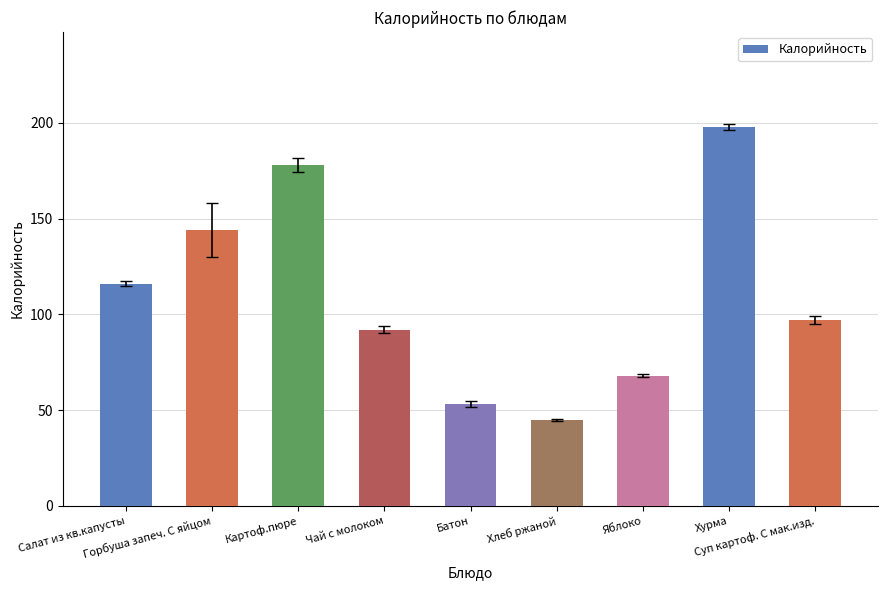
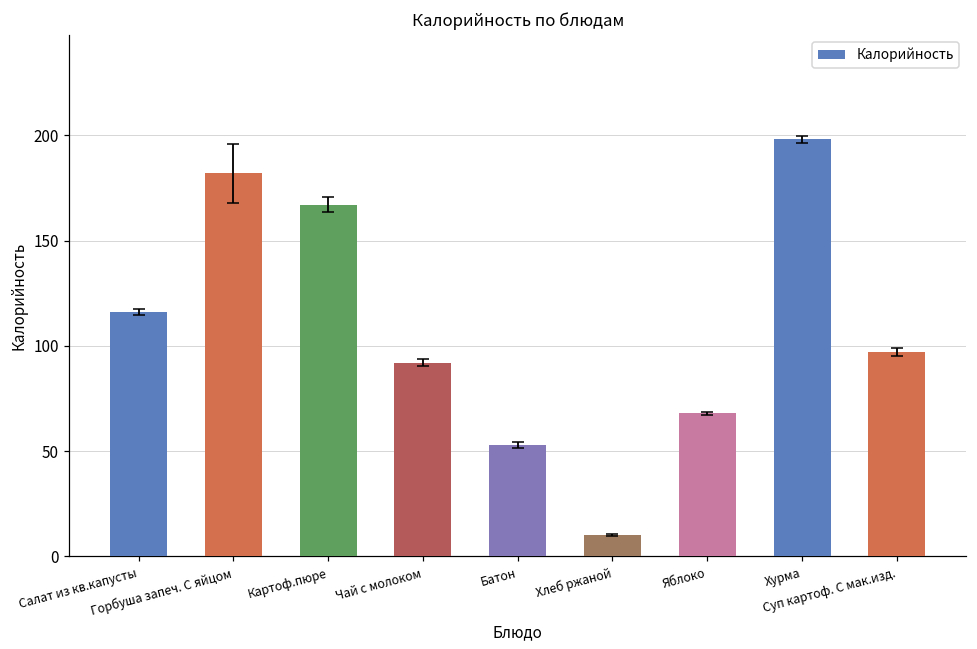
  {
    "Калорийность": {
      "Салат из кв.капусты": 116,
-     "Горбуша запеч. С яйцом": 144,
-     "Картоф.пюре": 178,
+     "Горбуша запеч. С яйцом": 182,
+     "Картоф.пюре": 167,
      "Чай с молоком": 92,
      "Батон": 53,
-     "Хлеб ржаной": 45,
+     "Хлеб ржаной": 10,
      "Яблоко": 68,
      "Хурма": 198,
      "Суп картоф. С мак.изд.": 97
    }
  }
